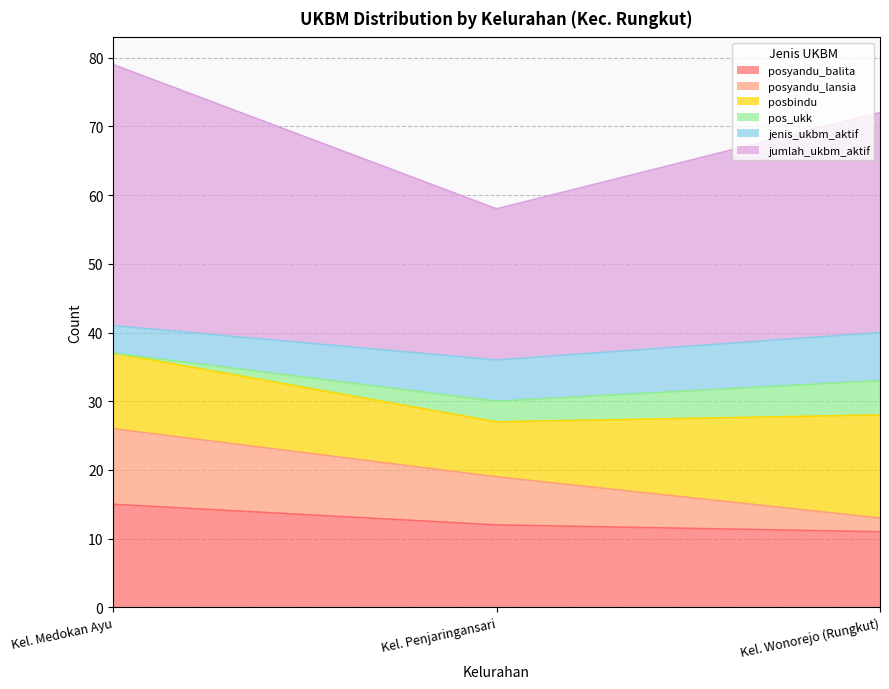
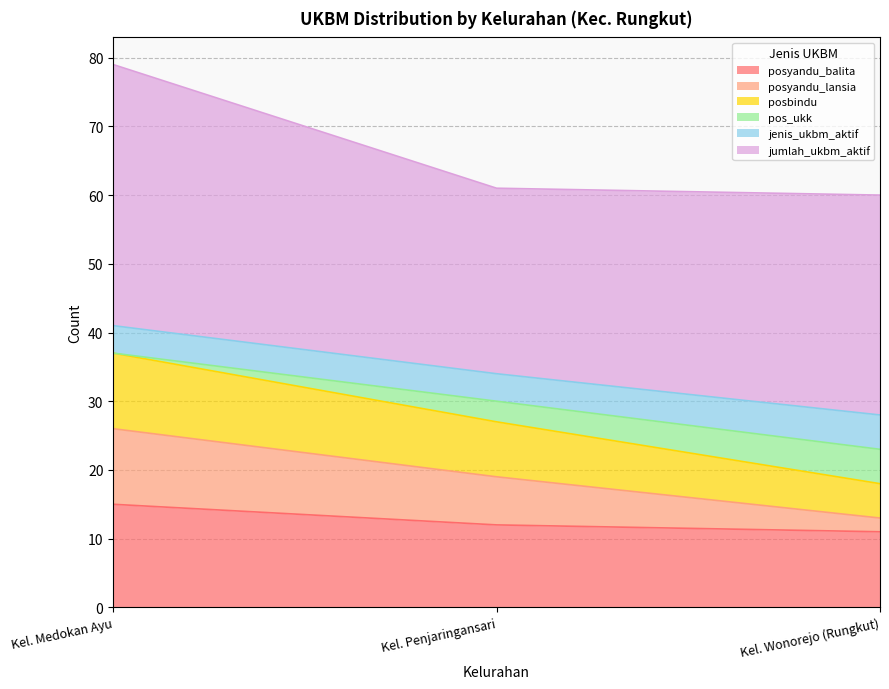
  {
    "posbindu": {
      "Kel. Penjaringansari": 8,
-     "Kel. Wonorejo (Rungkut)": 15
+     "Kel. Wonorejo (Rungkut)": 5
    },
    "pos_ukk": {
      "Kel. Penjaringansari": 3,
      "Kel. Wonorejo (Rungkut)": 5
    },
    "jenis_ukbm_aktif": {
      "Kel. Medokan Ayu": 4,
-     "Kel. Penjaringansari": 6,
-     "Kel. Wonorejo (Rungkut)": 7
+     "Kel. Penjaringansari": 4,
+     "Kel. Wonorejo (Rungkut)": 5
    },
    "jumlah_ukbm_aktif": {
      "Kel. Medokan Ayu": 38,
-     "Kel. Penjaringansari": 22,
+     "Kel. Penjaringansari": 27,
      "Kel. Wonorejo (Rungkut)": 32
    }
  }
